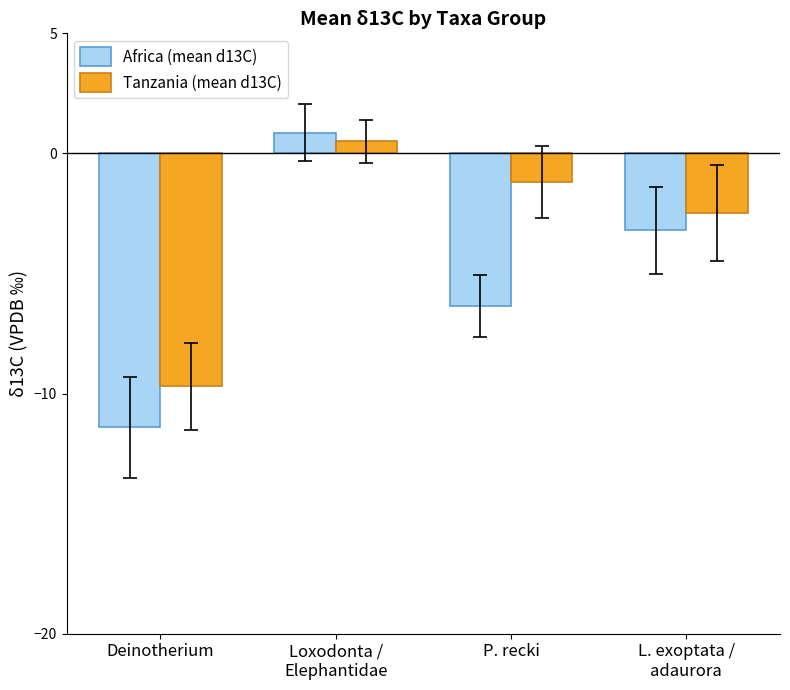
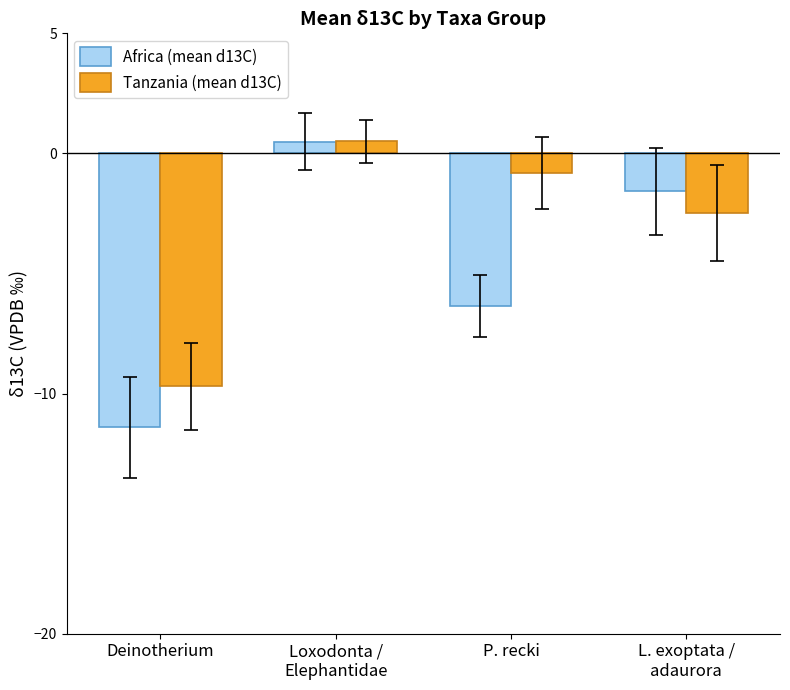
  {
    "Africa (mean d13C)": {
      "Deinotherium": -11.4,
-     "Loxodonta / Elephantidae": 0.9,
+     "Loxodonta / Elephantidae": 0.5,
      "P. recki": -6.4,
-     "L. exoptata / adaurora": -3.2
+     "L. exoptata / adaurora": -1.6
    },
    "Tanzania (mean d13C)": {
      "Deinotherium": -9.7,
      "Loxodonta / Elephantidae": 0.5,
-     "P. recki": -1.2,
+     "P. recki": -0.8,
      "L. exoptata / adaurora": -2.5
    }
  }
